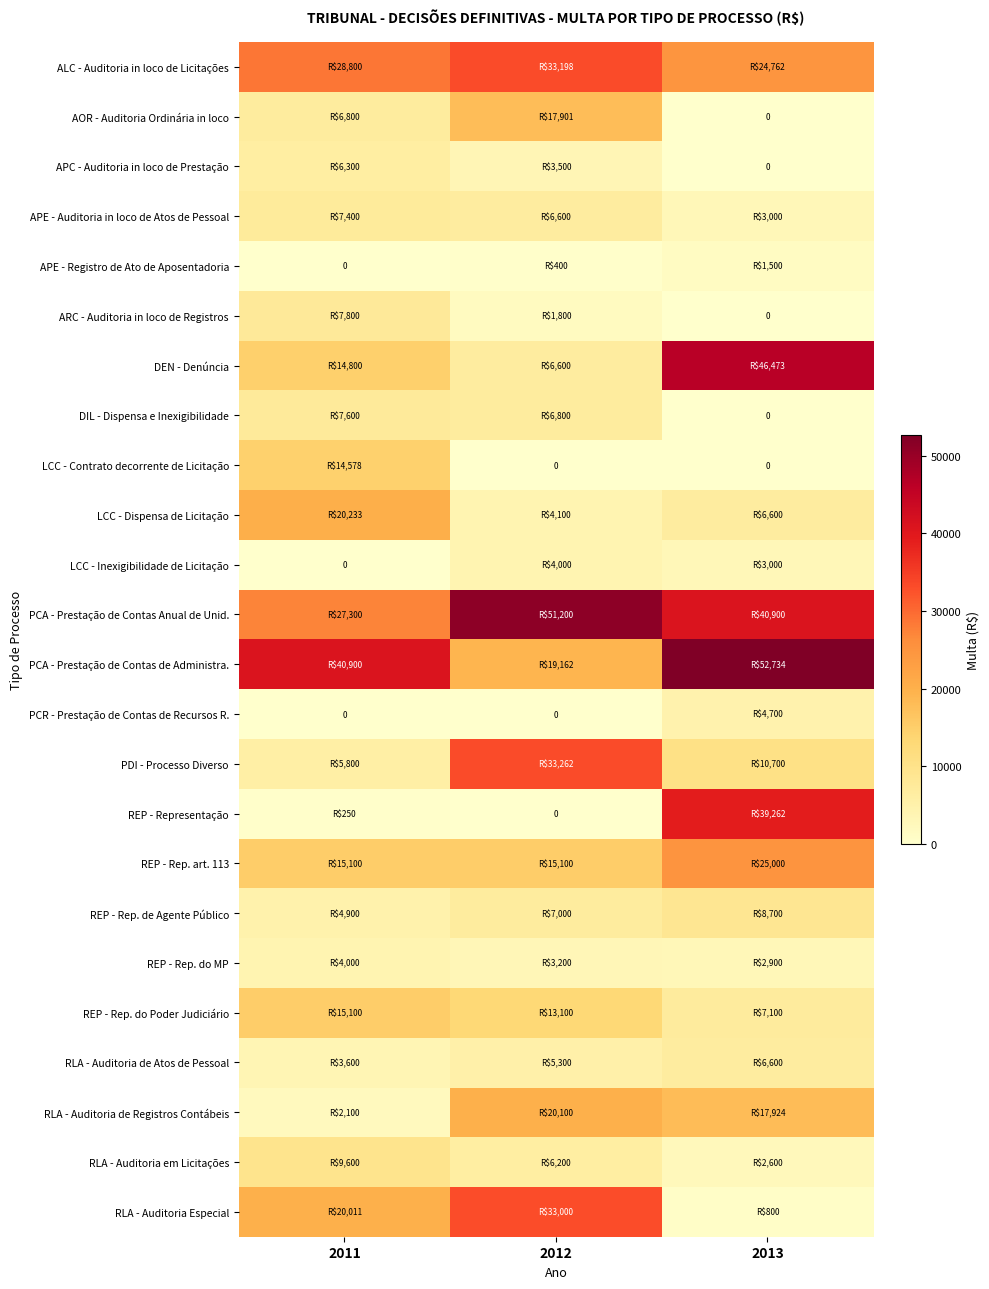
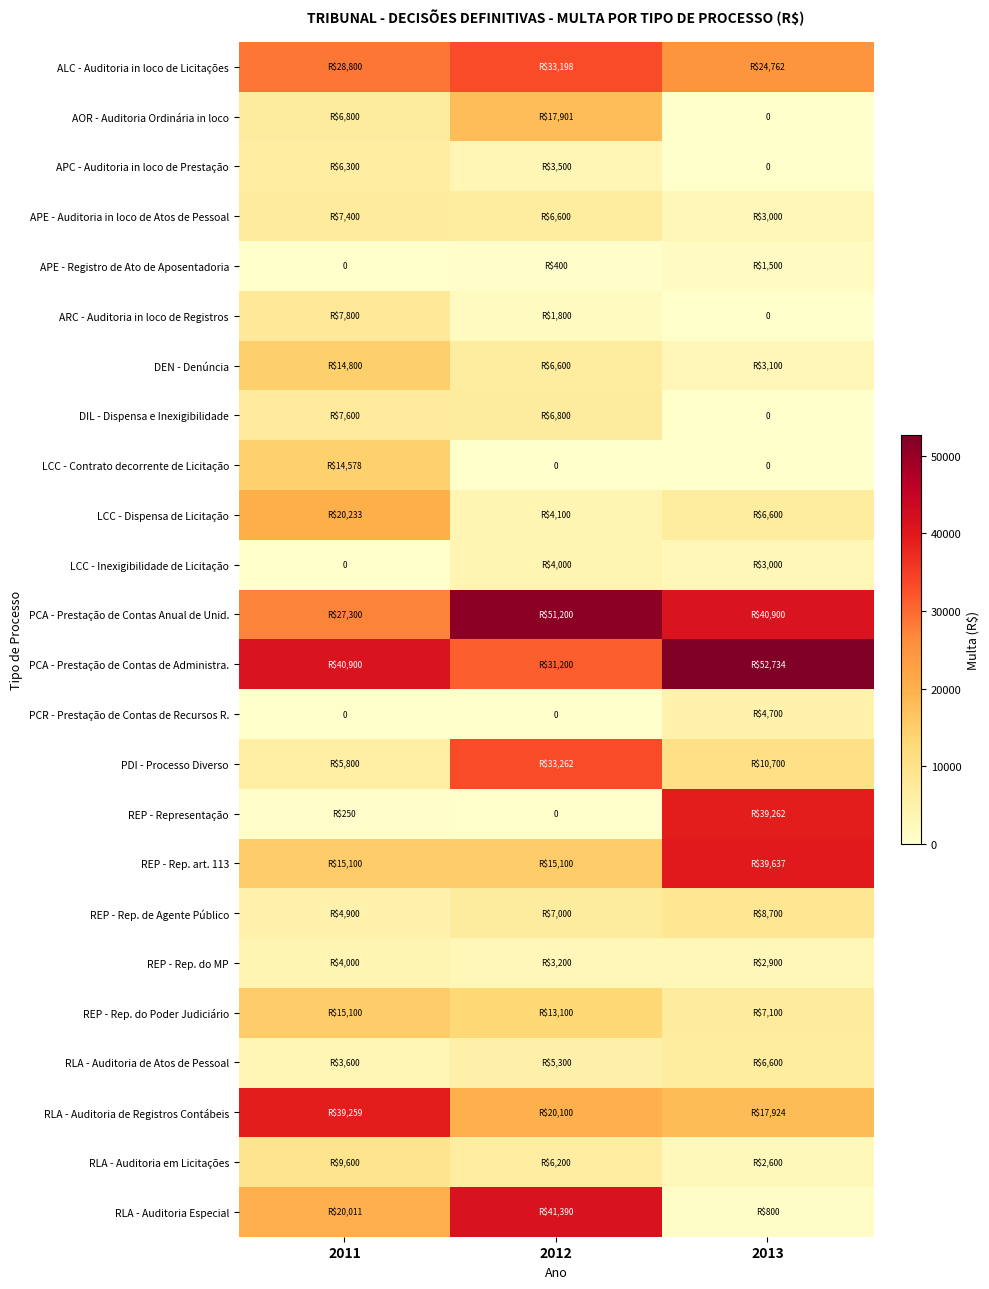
  {
    "ALC - Auditoria in loco de Licitações": {
      "2011": "$28,800",
      "2012": "$33,198",
      "2013": "$24,762"
    },
    "AOR - Auditoria Ordinária in loco": {
      "2011": "$6,800",
      "2012": "$17,901",
      "2013": "0"
    },
    "APC - Auditoria in loco de Prestação": {
      "2011": "$6,300",
      "2012": "$3,500",
      "2013": "0"
    },
    "APE - Auditoria in loco de Atos de Pessoal": {
      "2011": "$7,400",
      "2012": "$6,600",
      "2013": "$3,000"
    },
    "APE - Registro de Ato de Aposentadoria": {
      "2011": "0",
      "2012": "$400",
      "2013": "$1,500"
    },
    "ARC - Auditoria in loco de Registros": {
      "2011": "$7,800",
      "2012": "$1,800",
      "2013": "0"
    },
    "DEN - Denúncia": {
      "2011": "$14,800",
      "2012": "$6,600",
-     "2013": "$46,473"
+     "2013": "$3,100"
    },
    "DIL - Dispensa e Inexigibilidade": {
      "2011": "$7,600",
      "2012": "$6,800",
      "2013": "0"
    },
    "LCC - Contrato decorrente de Licitação": {
      "2011": "$14,578",
      "2012": "0",
      "2013": "0"
    },
    "LCC - Dispensa de Licitação": {
      "2011": "$20,233",
      "2012": "$4,100",
      "2013": "$6,600"
    },
    "LCC - Inexigibilidade de Licitação": {
      "2011": "0",
      "2012": "$4,000",
      "2013": "$3,000"
    },
    "PCA - Prestação de Contas Anual de Unid.": {
      "2011": "$27,300",
      "2012": "$51,200",
      "2013": "$40,900"
    },
    "PCA - Prestação de Contas de Administra.": {
      "2011": "$40,900",
-     "2012": "$19,162",
+     "2012": "$31,200",
      "2013": "$52,734"
    },
    "PCR - Prestação de Contas de Recursos R.": {
      "2011": "0",
      "2012": "0",
      "2013": "$4,700"
    },
    "PDI - Processo Diverso": {
      "2011": "$5,800",
      "2012": "$33,262",
      "2013": "$10,700"
    },
    "REP - Representação": {
      "2011": "$250",
      "2012": "0",
      "2013": "$39,262"
    },
    "REP - Rep. art. 113": {
      "2011": "$15,100",
      "2012": "$15,100",
-     "2013": "$25,000"
+     "2013": "$39,637"
    },
    "REP - Rep. de Agente Público": {
      "2011": "$4,900",
      "2012": "$7,000",
      "2013": "$8,700"
    },
    "REP - Rep. do MP": {
      "2011": "$4,000",
      "2012": "$3,200",
      "2013": "$2,900"
    },
    "REP - Rep. do Poder Judiciário": {
      "2011": "$15,100",
      "2012": "$13,100",
      "2013": "$7,100"
    },
    "RLA - Auditoria de Atos de Pessoal": {
      "2011": "$3,600",
      "2012": "$5,300",
      "2013": "$6,600"
    },
    "RLA - Auditoria de Registros Contábeis": {
-     "2011": "$2,100",
+     "2011": "$39,259",
      "2012": "$20,100",
      "2013": "$17,924"
    },
    "RLA - Auditoria em Licitações": {
      "2011": "$9,600",
      "2012": "$6,200",
      "2013": "$2,600"
    },
    "RLA - Auditoria Especial": {
      "2011": "$20,011",
-     "2012": "$33,000",
+     "2012": "$41,390",
      "2013": "$800"
    }
  }
